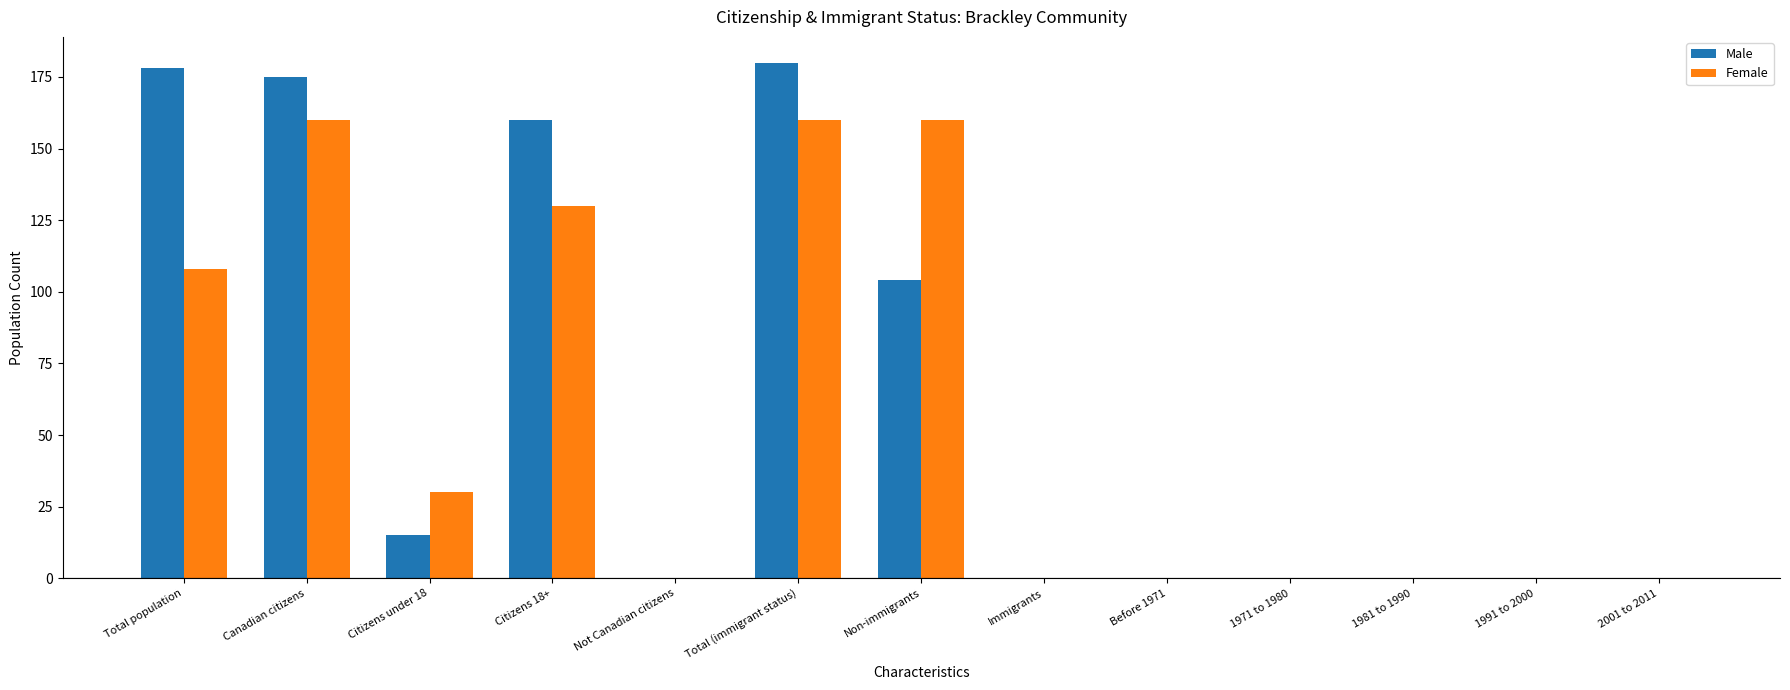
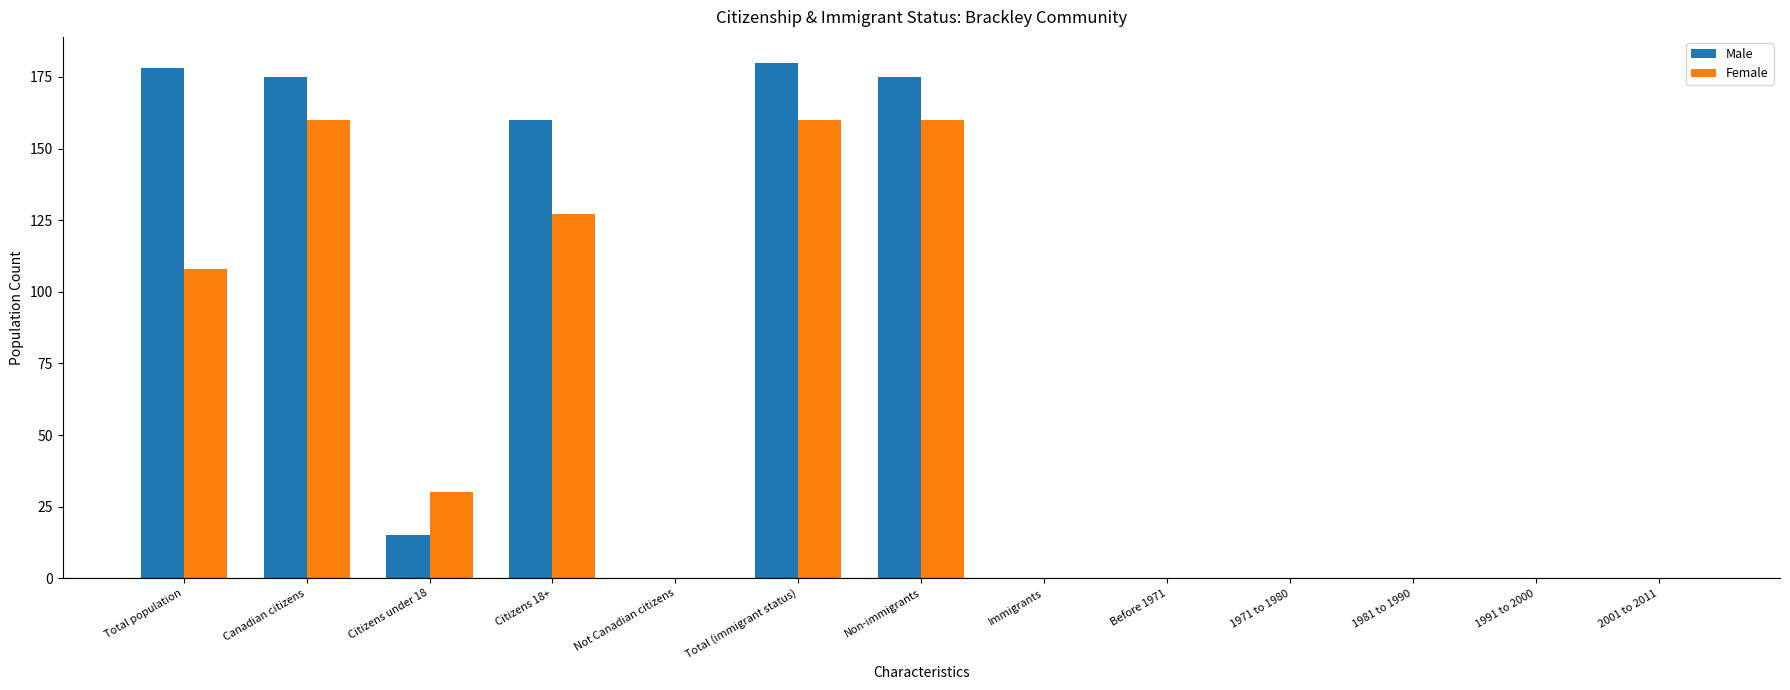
  {
    "Male": {
      "Total population": 178,
      "Canadian citizens": 175,
      "Citizens under 18": 15,
      "Citizens 18+": 160,
      "Not Canadian citizens": 0,
      "Total (immigrant status)": 180,
-     "Non-immigrants": 104,
+     "Non-immigrants": 175,
      "Immigrants": 0,
      "Before 1971": 0,
      "1971 to 1980": 0,
      "1981 to 1990": 0,
      "1991 to 2000": 0,
      "2001 to 2011": 0
    },
    "Female": {
      "Total population": 108,
      "Canadian citizens": 160,
      "Citizens under 18": 30,
-     "Citizens 18+": 130,
+     "Citizens 18+": 127,
      "Not Canadian citizens": 0,
      "Total (immigrant status)": 160,
      "Non-immigrants": 160,
      "Immigrants": 0,
      "Before 1971": 0,
      "1971 to 1980": 0,
      "1981 to 1990": 0,
      "1991 to 2000": 0,
      "2001 to 2011": 0
    }
  }
